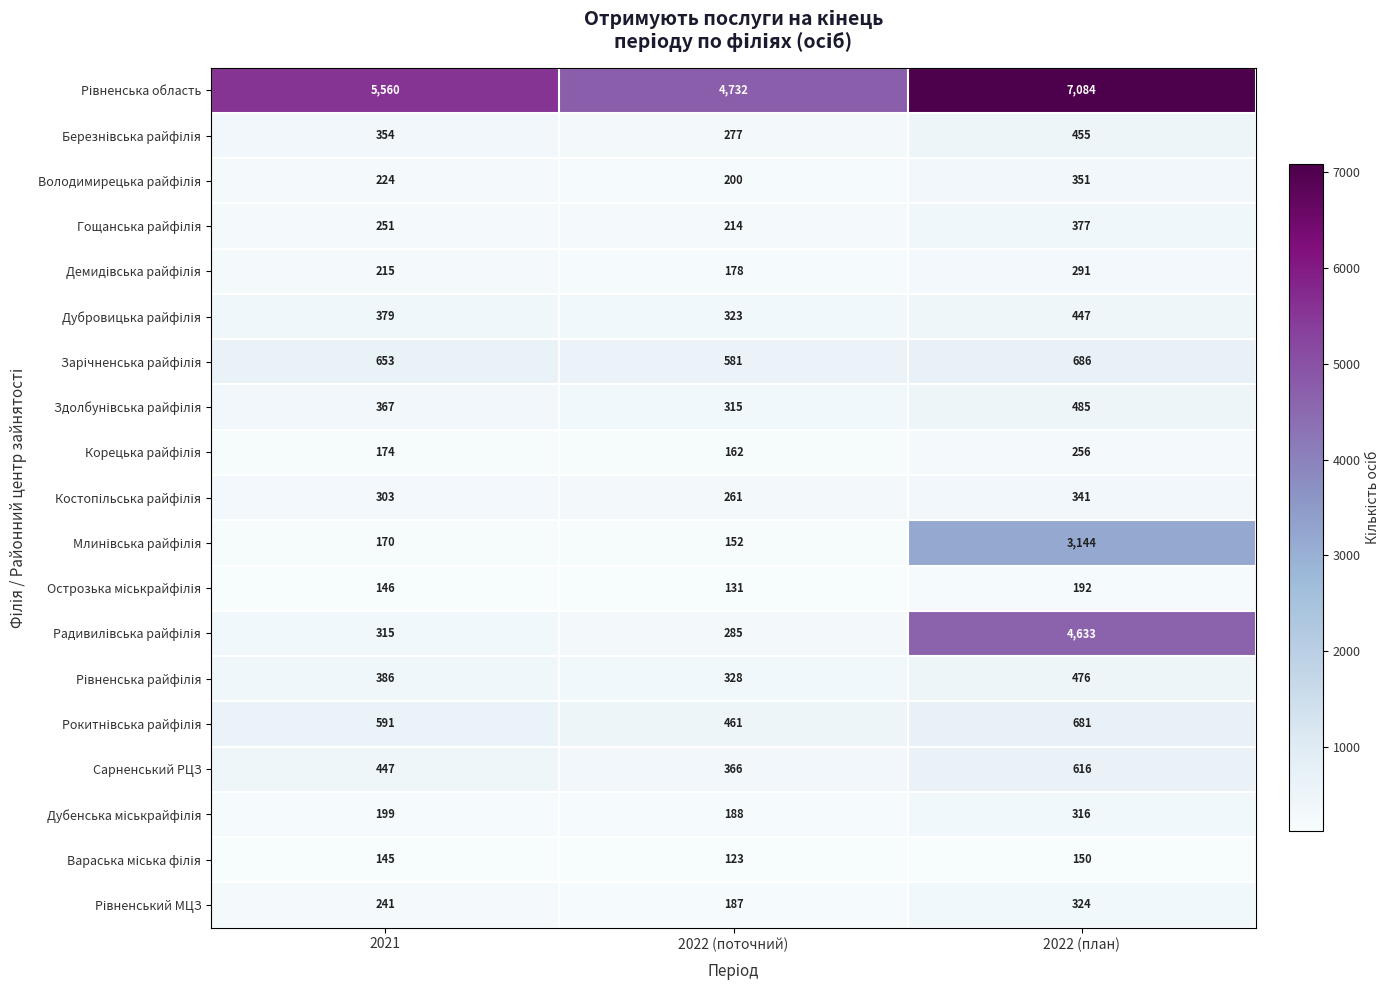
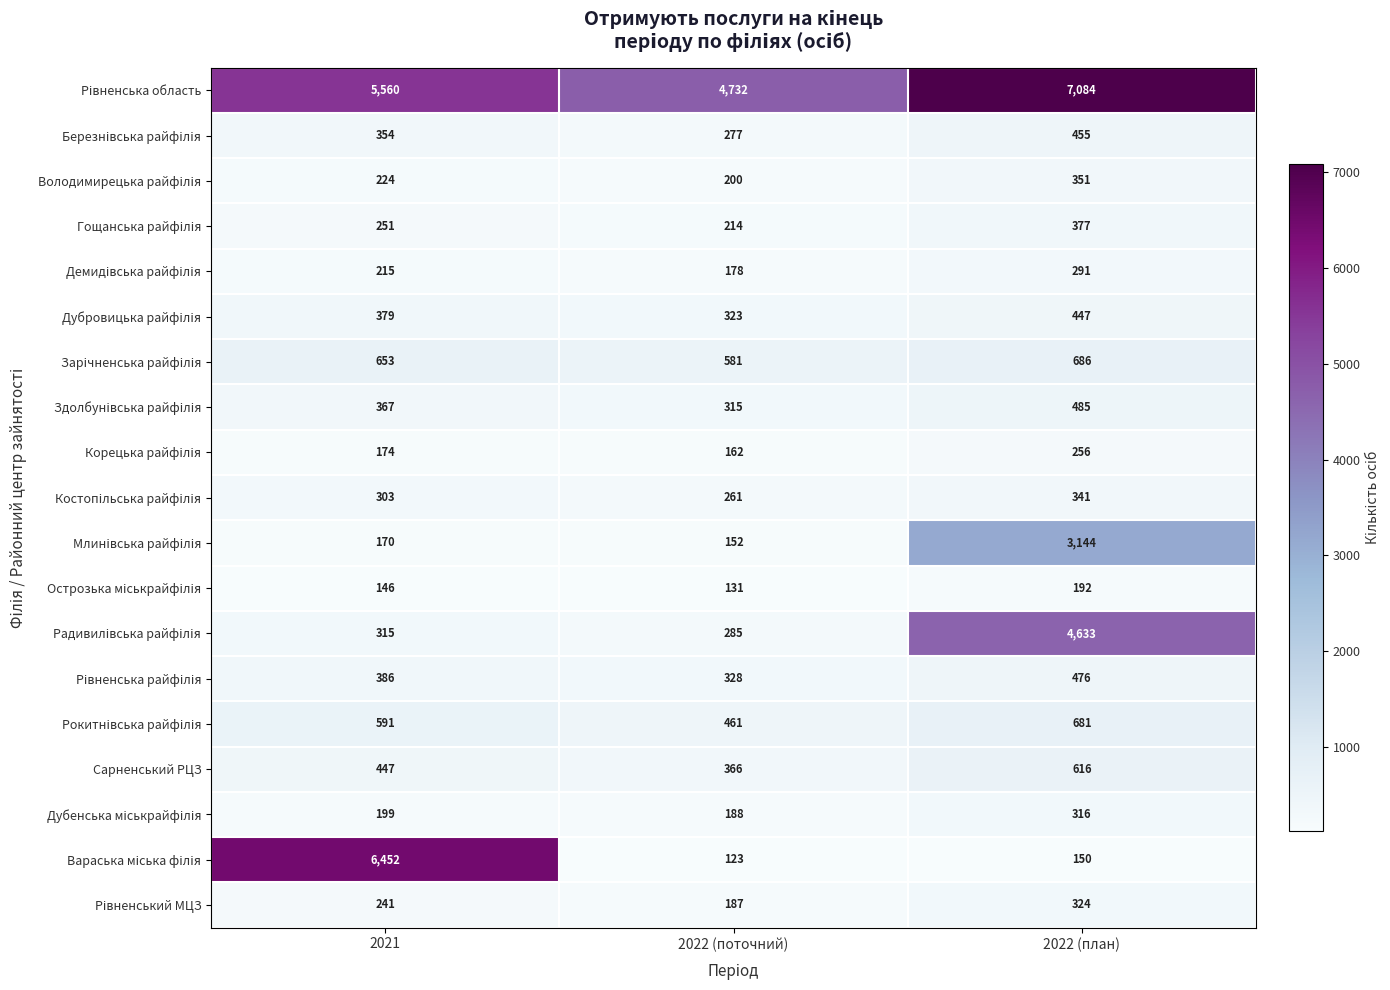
  {
    "Рівненська область": {
      "2021": "5,560",
      "2022 (поточний)": "4,732",
      "2022 (план)": "7,084"
    },
    "Березнівська райфілія": {
      "2021": "354",
      "2022 (поточний)": "277",
      "2022 (план)": "455"
    },
    "Володимирецька райфілія": {
      "2021": "224",
      "2022 (поточний)": "200",
      "2022 (план)": "351"
    },
    "Гощанська райфілія": {
      "2021": "251",
      "2022 (поточний)": "214",
      "2022 (план)": "377"
    },
    "Демидівська райфілія": {
      "2021": "215",
      "2022 (поточний)": "178",
      "2022 (план)": "291"
    },
    "Дубровицька райфілія": {
      "2021": "379",
      "2022 (поточний)": "323",
      "2022 (план)": "447"
    },
    "Зарічненська райфілія": {
      "2021": "653",
      "2022 (поточний)": "581",
      "2022 (план)": "686"
    },
    "Здолбунівська райфілія": {
      "2021": "367",
      "2022 (поточний)": "315",
      "2022 (план)": "485"
    },
    "Корецька райфілія": {
      "2021": "174",
      "2022 (поточний)": "162",
      "2022 (план)": "256"
    },
    "Костопільська райфілія": {
      "2021": "303",
      "2022 (поточний)": "261",
      "2022 (план)": "341"
    },
    "Млинівська райфілія": {
      "2021": "170",
      "2022 (поточний)": "152",
      "2022 (план)": "3,144"
    },
    "Острозька міськрайфілія": {
      "2021": "146",
      "2022 (поточний)": "131",
      "2022 (план)": "192"
    },
    "Радивилівська райфілія": {
      "2021": "315",
      "2022 (поточний)": "285",
      "2022 (план)": "4,633"
    },
    "Рівненська райфілія": {
      "2021": "386",
      "2022 (поточний)": "328",
      "2022 (план)": "476"
    },
    "Рокитнівська райфілія": {
      "2021": "591",
      "2022 (поточний)": "461",
      "2022 (план)": "681"
    },
    "Сарненський РЦЗ": {
      "2021": "447",
      "2022 (поточний)": "366",
      "2022 (план)": "616"
    },
    "Дубенська міськрайфілія": {
      "2021": "199",
      "2022 (поточний)": "188",
      "2022 (план)": "316"
    },
    "Вараська міська філія": {
-     "2021": "145",
+     "2021": "6,452",
      "2022 (поточний)": "123",
      "2022 (план)": "150"
    },
    "Рівненський МЦЗ": {
      "2021": "241",
      "2022 (поточний)": "187",
      "2022 (план)": "324"
    }
  }
